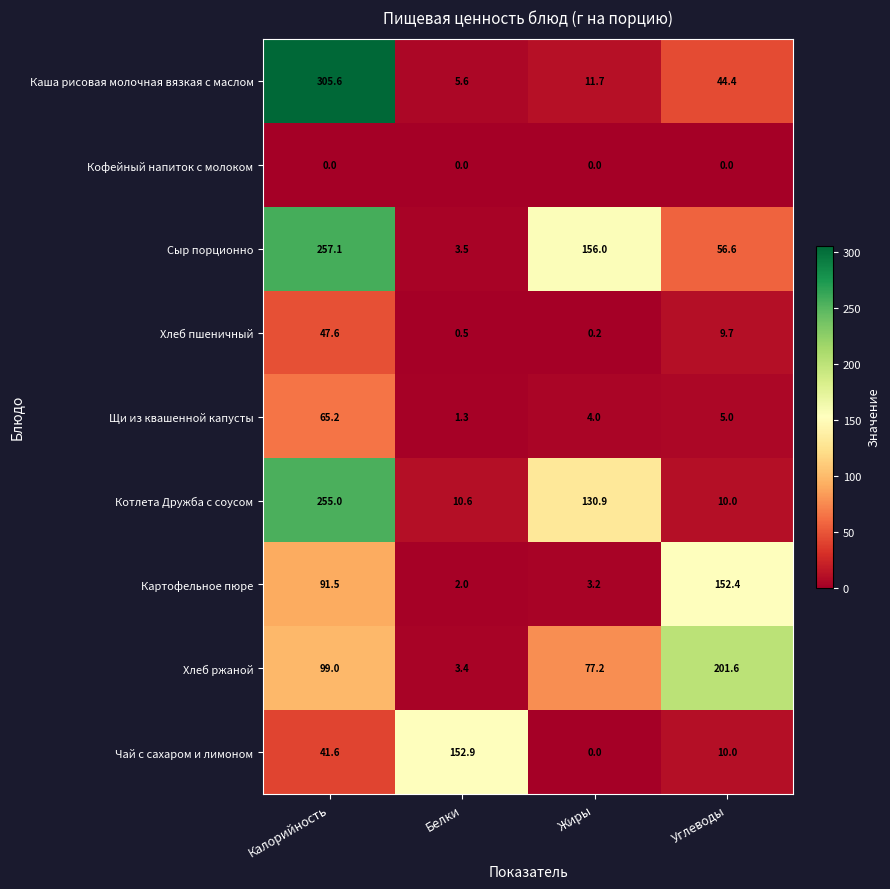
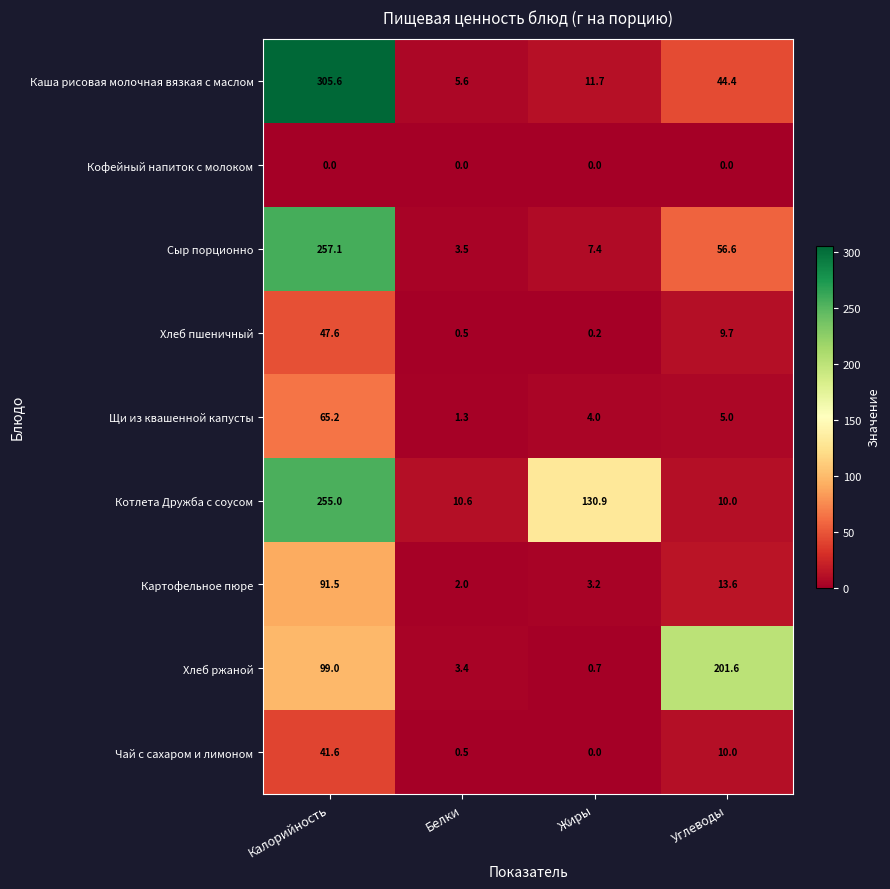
  {
    "Каша рисовая молочная вязкая с маслом": {
      "Калорийность": 305.6,
      "Белки": 5.6,
      "Жиры": 11.7,
      "Углеводы": 44.4
    },
    "Кофейный напиток с молоком": {
      "Калорийность": 0.0,
      "Белки": 0.0,
      "Жиры": 0.0,
      "Углеводы": 0.0
    },
    "Сыр порционно": {
      "Калорийность": 257.1,
      "Белки": 3.5,
-     "Жиры": 156.0,
+     "Жиры": 7.4,
      "Углеводы": 56.6
    },
    "Хлеб пшеничный": {
      "Калорийность": 47.6,
      "Белки": 0.5,
      "Жиры": 0.2,
      "Углеводы": 9.7
    },
    "Щи из квашенной капусты": {
      "Калорийность": 65.2,
      "Белки": 1.3,
      "Жиры": 4.0,
      "Углеводы": 5.0
    },
    "Котлета Дружба с соусом": {
      "Калорийность": 255.0,
      "Белки": 10.6,
      "Жиры": 130.9,
      "Углеводы": 10.0
    },
    "Картофельное пюре": {
      "Калорийность": 91.5,
      "Белки": 2.0,
      "Жиры": 3.2,
-     "Углеводы": 152.4
+     "Углеводы": 13.6
    },
    "Хлеб ржаной": {
      "Калорийность": 99.0,
      "Белки": 3.4,
-     "Жиры": 77.2,
+     "Жиры": 0.7,
      "Углеводы": 201.6
    },
    "Чай с сахаром и лимоном": {
      "Калорийность": 41.6,
-     "Белки": 152.9,
+     "Белки": 0.5,
      "Жиры": 0.0,
      "Углеводы": 10.0
    }
  }
